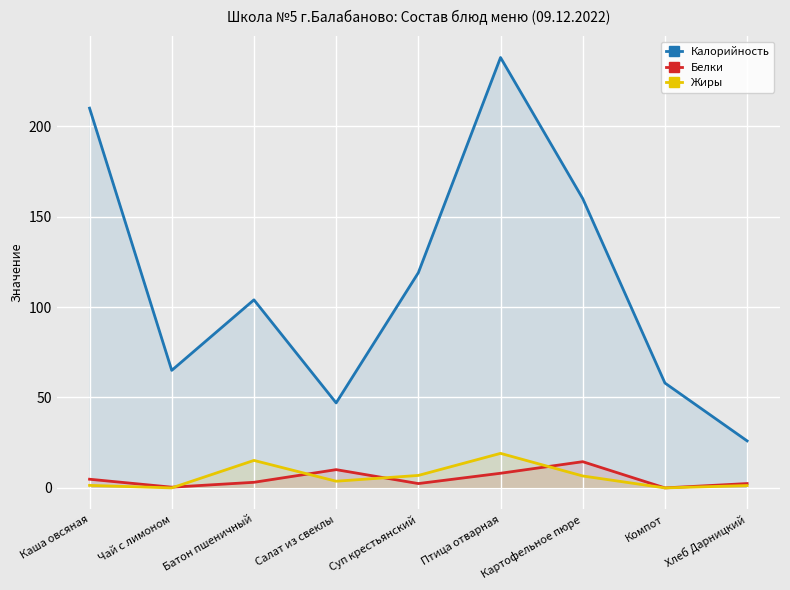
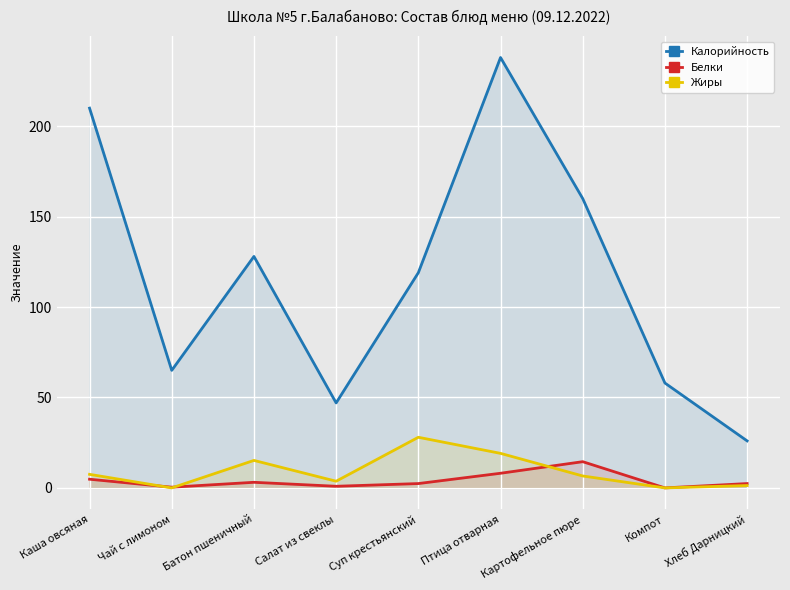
  {
    "Калорийность": {
      "Каша овсяная": 210,
      "Чай с лимоном": 65,
-     "Батон пшеничный": 104,
+     "Батон пшеничный": 128,
      "Салат из свеклы": 47,
      "Суп крестьянский": 119,
      "Птица отварная": 238,
      "Картофельное пюре": 160,
      "Компот": 58,
      "Хлеб Дарницкий": 26
    },
    "Белки": {
      "Каша овсяная": 5,
      "Батон пшеничный": 3,
-     "Салат из свеклы": 10,
+     "Салат из свеклы": 1,
      "Суп крестьянский": 2,
      "Птица отварная": 8,
      "Картофельное пюре": 15
    },
    "Жиры": {
-     "Каша овсяная": 1,
+     "Каша овсяная": 8,
      "Батон пшеничный": 15,
      "Салат из свеклы": 4,
-     "Суп крестьянский": 7,
+     "Суп крестьянский": 28,
      "Птица отварная": 19,
      "Картофельное пюре": 7
    }
  }
